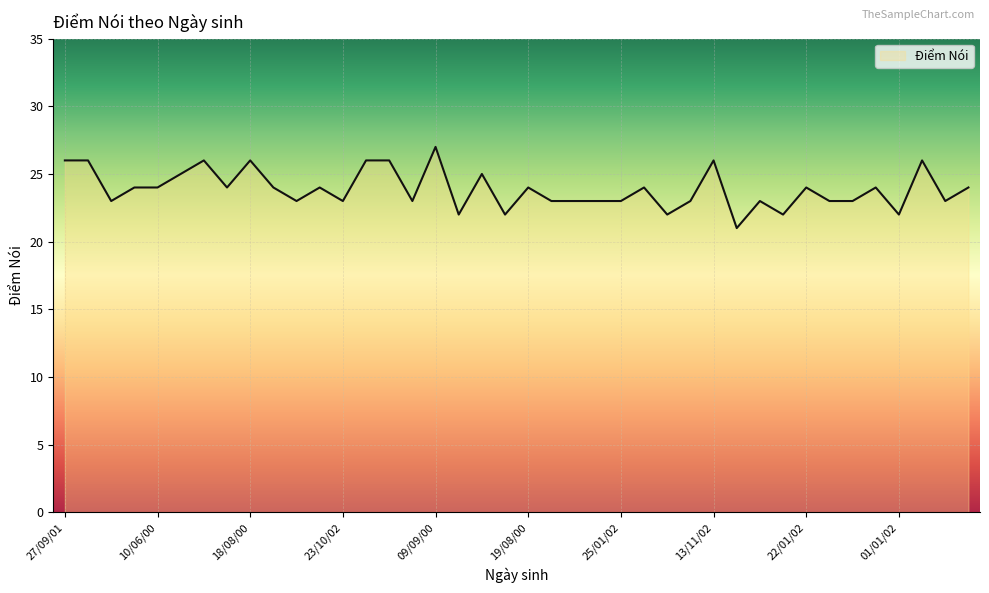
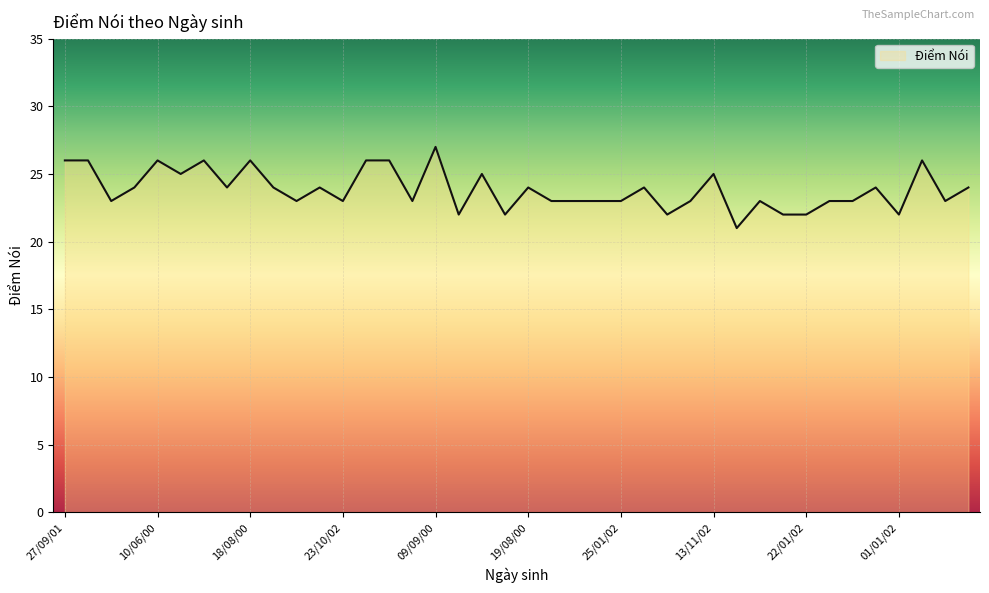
  {
    "27/09/01": 26,
-   "10/06/00": 24,
+   "10/06/00": 26,
    "18/08/00": 26,
    "23/10/02": 23,
    "09/09/00": 27,
    "19/08/00": 24,
    "25/01/02": 23,
-   "13/11/02": 26,
-   "22/01/02": 24,
+   "13/11/02": 25,
+   "22/01/02": 22,
    "01/01/02": 22
  }
